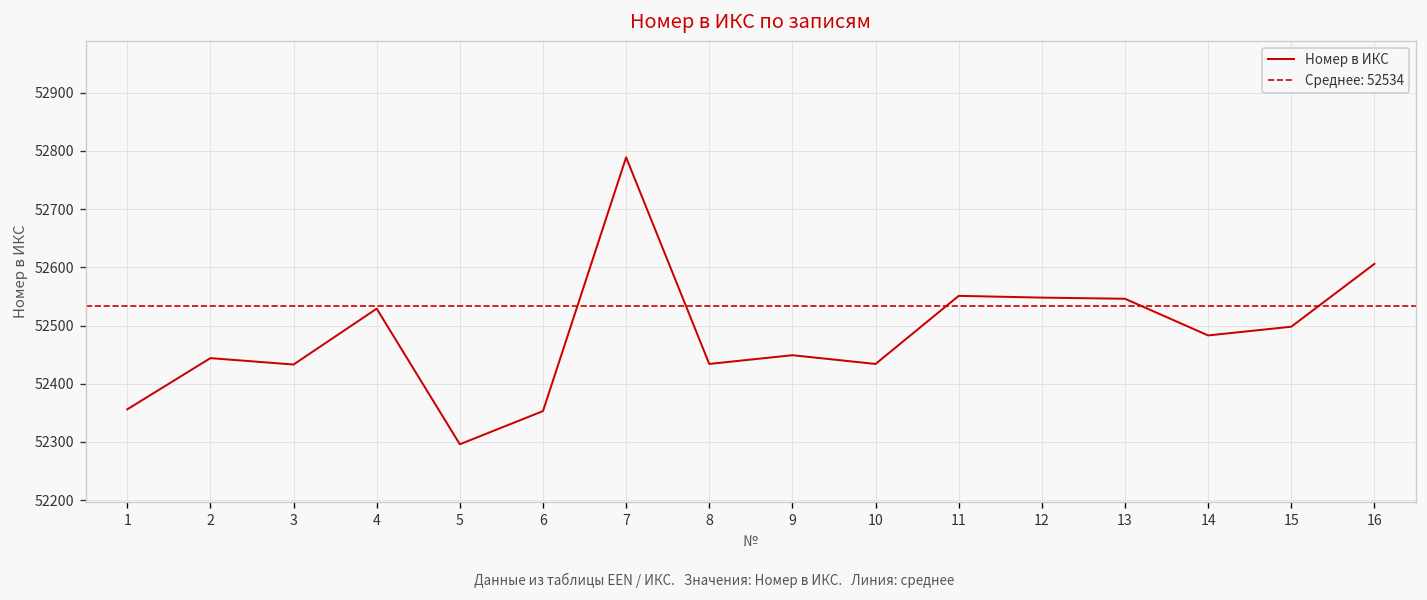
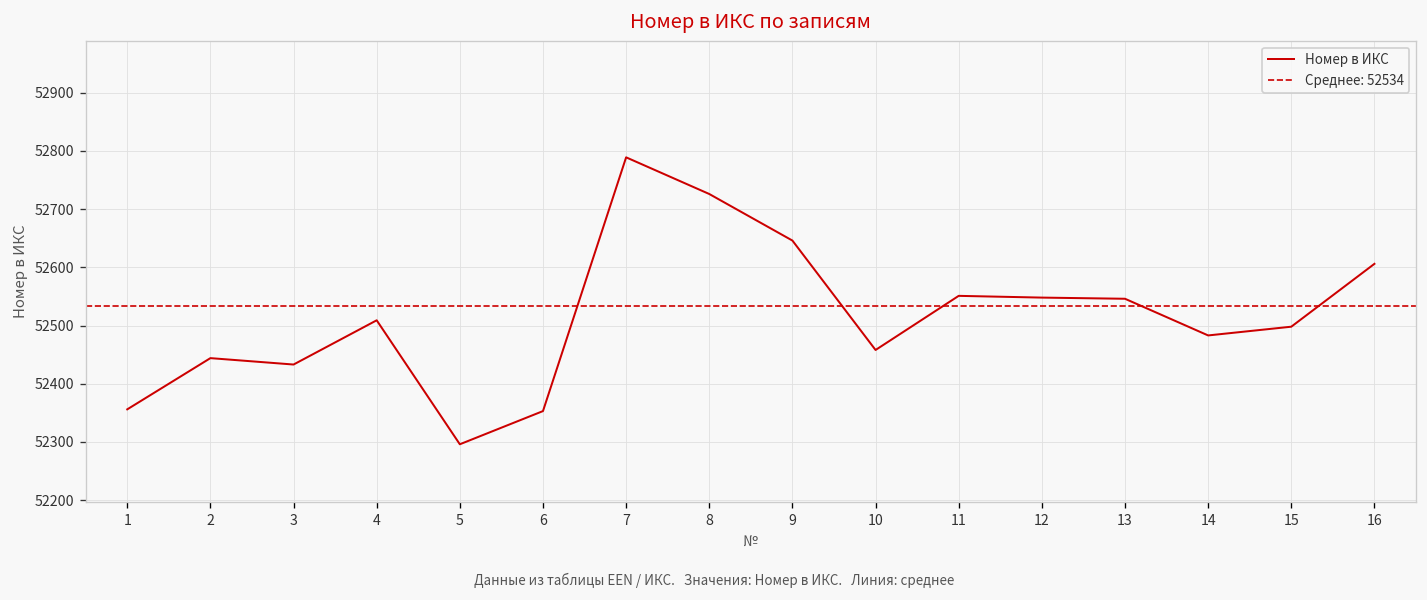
  {
    "1": 52360,
    "2": 52440,
    "3": 52430,
-   "4": 52530,
+   "4": 52510,
    "5": 52300,
    "6": 52350,
    "7": 52790,
-   "8": 52430,
-   "9": 52450,
-   "10": 52430,
+   "8": 52730,
+   "9": 52650,
+   "10": 52460,
    "11": 52550,
    "12": 52550,
    "13": 52550,
    "14": 52480,
    "15": 52500,
    "16": 52610
  }
